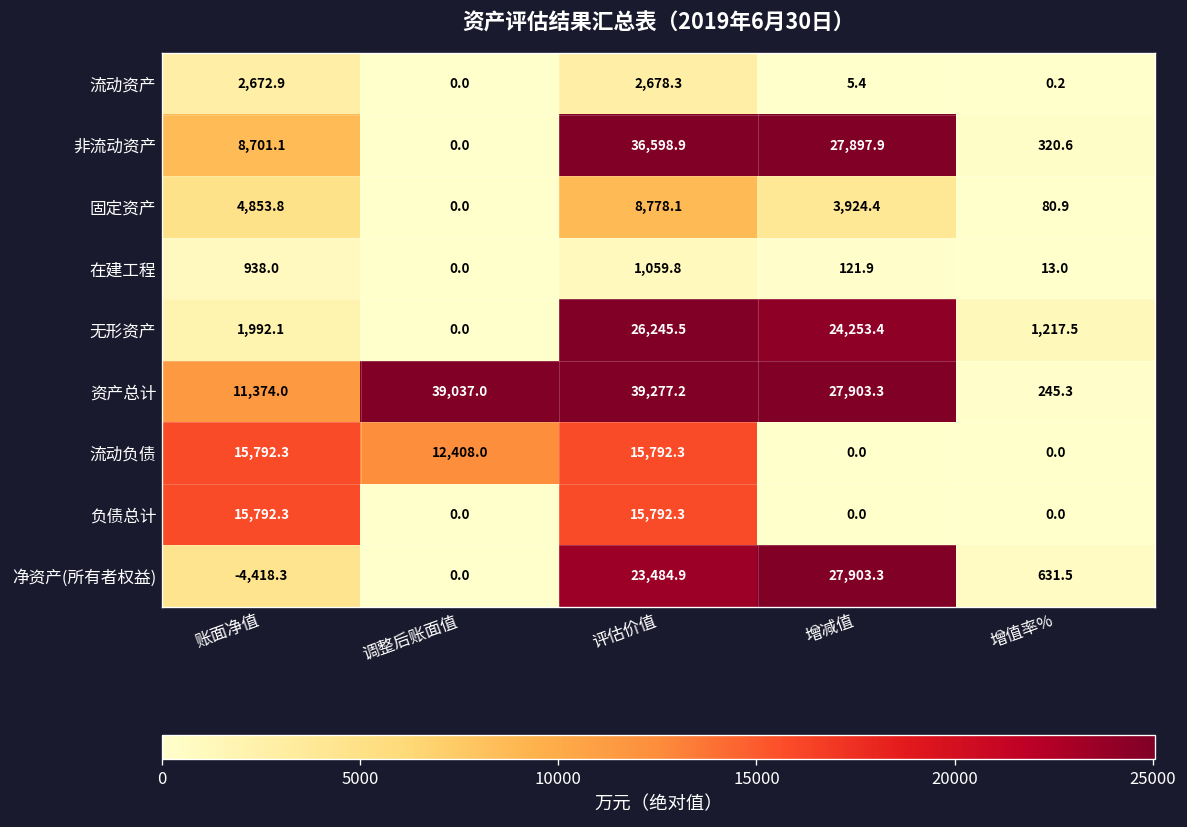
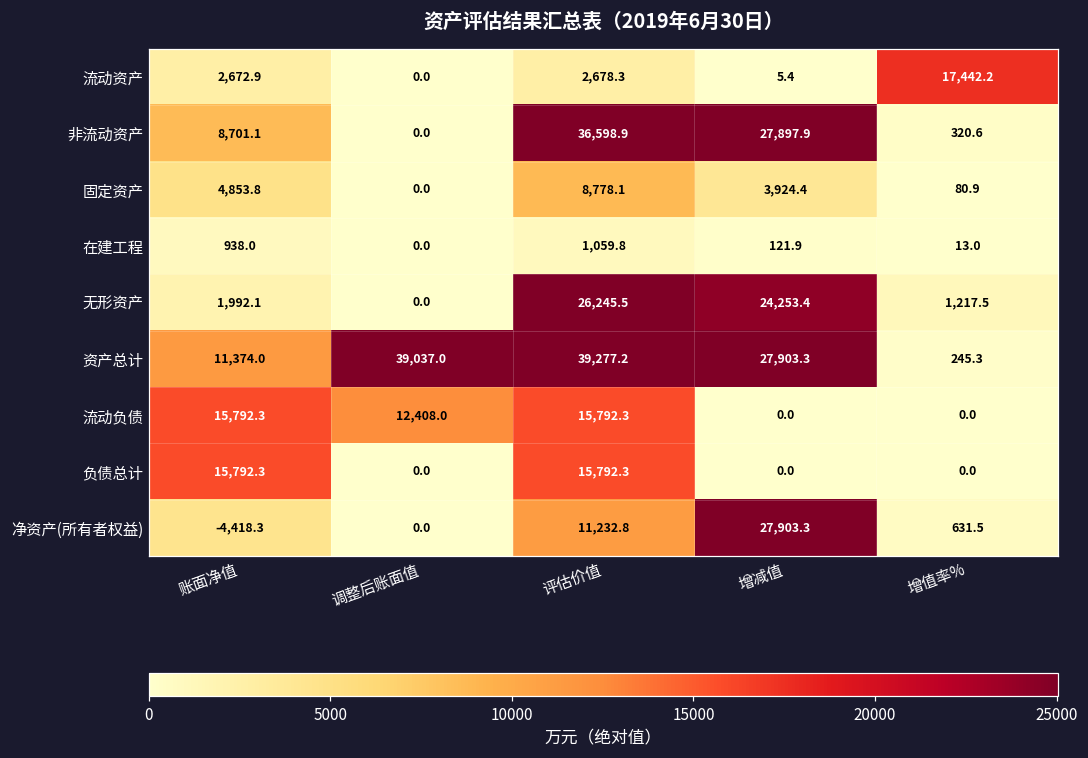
  {
    "流动资产": {
      "账面净值": "2,672.9",
      "调整后账面值": "0.0",
      "评估价值": "2,678.3",
      "增减值": "5.4",
-     "增值率%": "0.2"
+     "增值率%": "17,442.2"
    },
    "非流动资产": {
      "账面净值": "8,701.1",
      "调整后账面值": "0.0",
      "评估价值": "36,598.9",
      "增减值": "27,897.9",
      "增值率%": "320.6"
    },
    "固定资产": {
      "账面净值": "4,853.8",
      "调整后账面值": "0.0",
      "评估价值": "8,778.1",
      "增减值": "3,924.4",
      "增值率%": "80.9"
    },
    "在建工程": {
      "账面净值": "938.0",
      "调整后账面值": "0.0",
      "评估价值": "1,059.8",
      "增减值": "121.9",
      "增值率%": "13.0"
    },
    "无形资产": {
      "账面净值": "1,992.1",
      "调整后账面值": "0.0",
      "评估价值": "26,245.5",
      "增减值": "24,253.4",
      "增值率%": "1,217.5"
    },
    "资产总计": {
      "账面净值": "11,374.0",
      "调整后账面值": "39,037.0",
      "评估价值": "39,277.2",
      "增减值": "27,903.3",
      "增值率%": "245.3"
    },
    "流动负债": {
      "账面净值": "15,792.3",
      "调整后账面值": "12,408.0",
      "评估价值": "15,792.3",
      "增减值": "0.0",
      "增值率%": "0.0"
    },
    "负债总计": {
      "账面净值": "15,792.3",
      "调整后账面值": "0.0",
      "评估价值": "15,792.3",
      "增减值": "0.0",
      "增值率%": "0.0"
    },
    "净资产(所有者权益)": {
      "账面净值": "-4,418.3",
      "调整后账面值": "0.0",
-     "评估价值": "23,484.9",
+     "评估价值": "11,232.8",
      "增减值": "27,903.3",
      "增值率%": "631.5"
    }
  }
